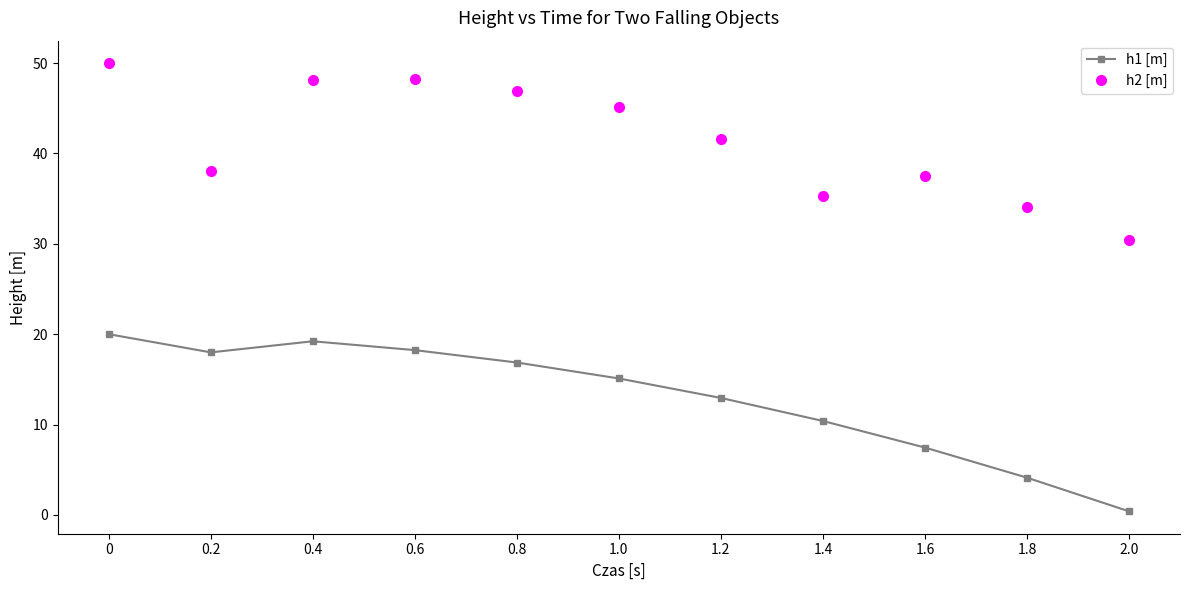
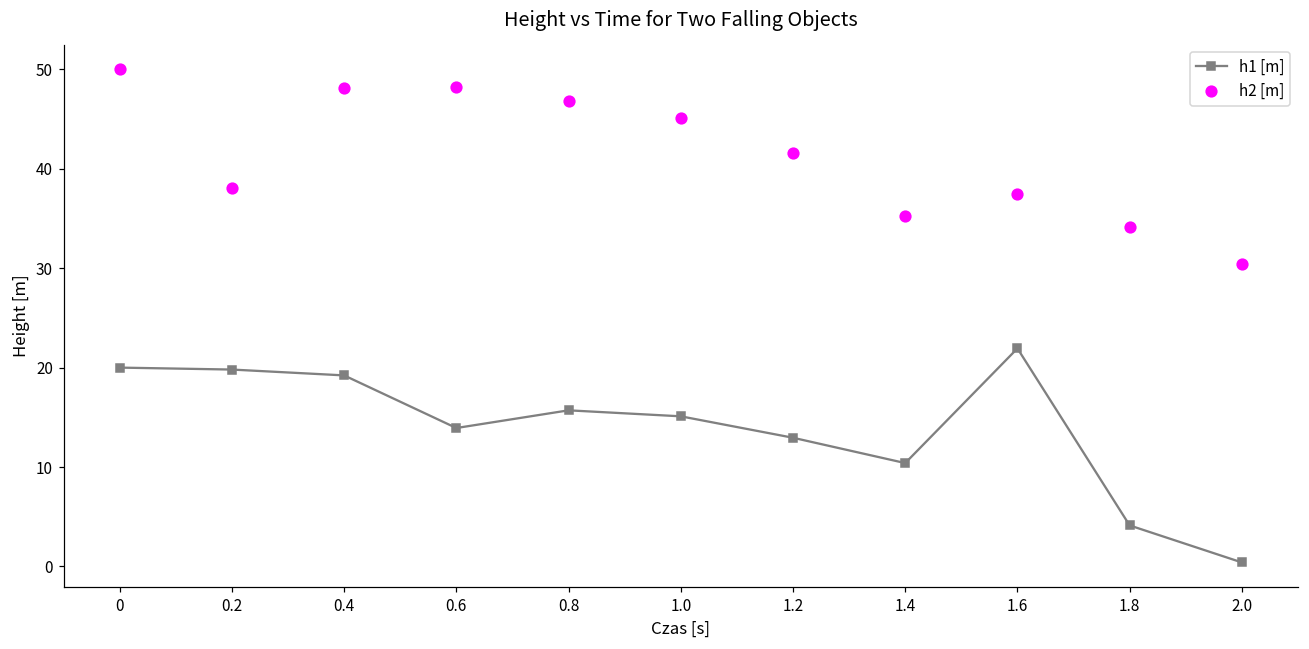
  {
    "h1 [m]": {
      "0": 20,
-     "0.2": 18,
+     "0.2": 20,
      "0.4": 19,
-     "0.6": 18,
-     "0.8": 17,
+     "0.6": 14,
+     "0.8": 16,
      "1.0": 15,
      "1.2": 13,
      "1.4": 10,
-     "1.6": 7,
+     "1.6": 22,
      "1.8": 4,
      "2.0": 0
    },
    "h2 [m]": {
      "0": 50,
      "0.2": 38,
      "0.4": 48,
      "0.6": 48,
      "0.8": 47,
      "1.0": 45,
      "1.2": 42,
      "1.4": 35,
      "1.6": 37,
      "1.8": 34,
      "2.0": 30
    }
  }
